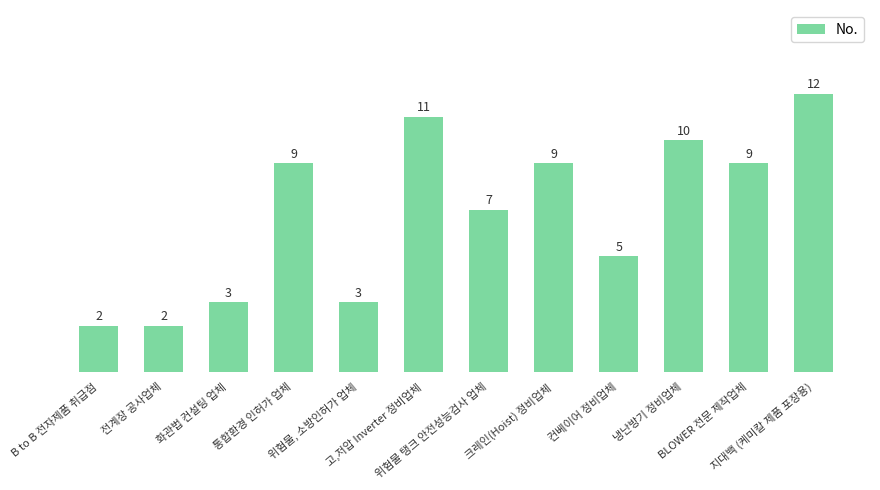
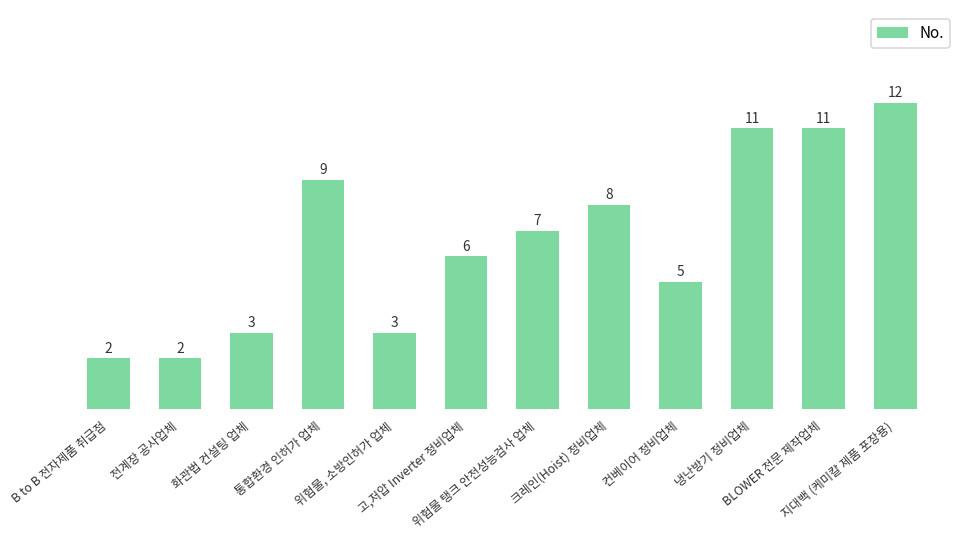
  {
    "B to B 전자제품 취급점": 2,
    "전계장 공사업체": 2,
    "화관법 컨설팅 업체": 3,
    "통합환경 인허가 업체": 9,
    "위험물, 소방인허가 업체": 3,
-   "고,저압 Inverter 정비업체": 11,
+   "고,저압 Inverter 정비업체": 6,
    "위험물 탱크 안전성능검사 업체": 7,
-   "크레인(Hoist) 정비업체": 9,
+   "크레인(Hoist) 정비업체": 8,
    "컨베이어 정비업체": 5,
-   "냉난방기 정비업체": 10,
-   "BLOWER 전문 제작업체": 9,
+   "냉난방기 정비업체": 11,
+   "BLOWER 전문 제작업체": 11,
    "지대백 (케미칼 제품 포장용)": 12
  }
